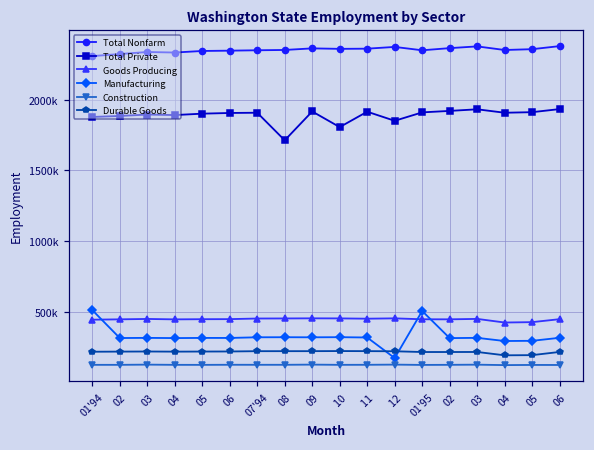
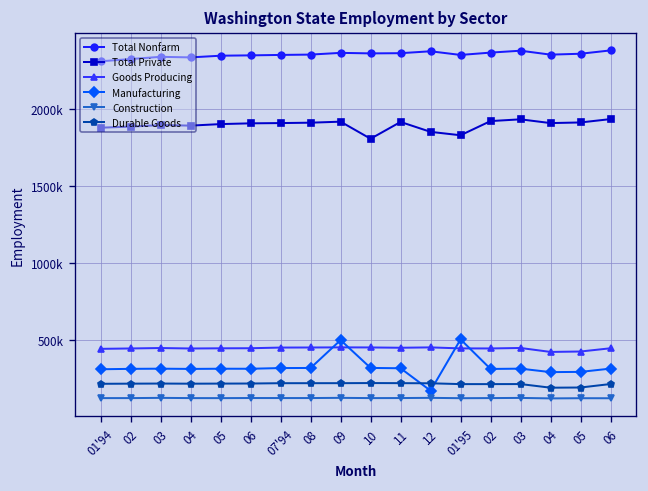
  {
    "Total Private": {
      "07'94": 1910000,
-     "08": 1710000,
+     "08": 1910000,
      "09": 1920000,
      "10": 1810000,
      "11": 1910000,
      "12": 1850000,
-     "01'95": 1910000
+     "01'95": 1830000
    },
    "Manufacturing": {
-     "01'94": 510000,
+     "01'94": 310000,
      "07'94": 320000,
      "08": 320000,
-     "09": 320000,
+     "09": 500000,
      "10": 320000,
      "11": 320000,
      "12": 170000,
      "01'95": 500000
    }
  }
